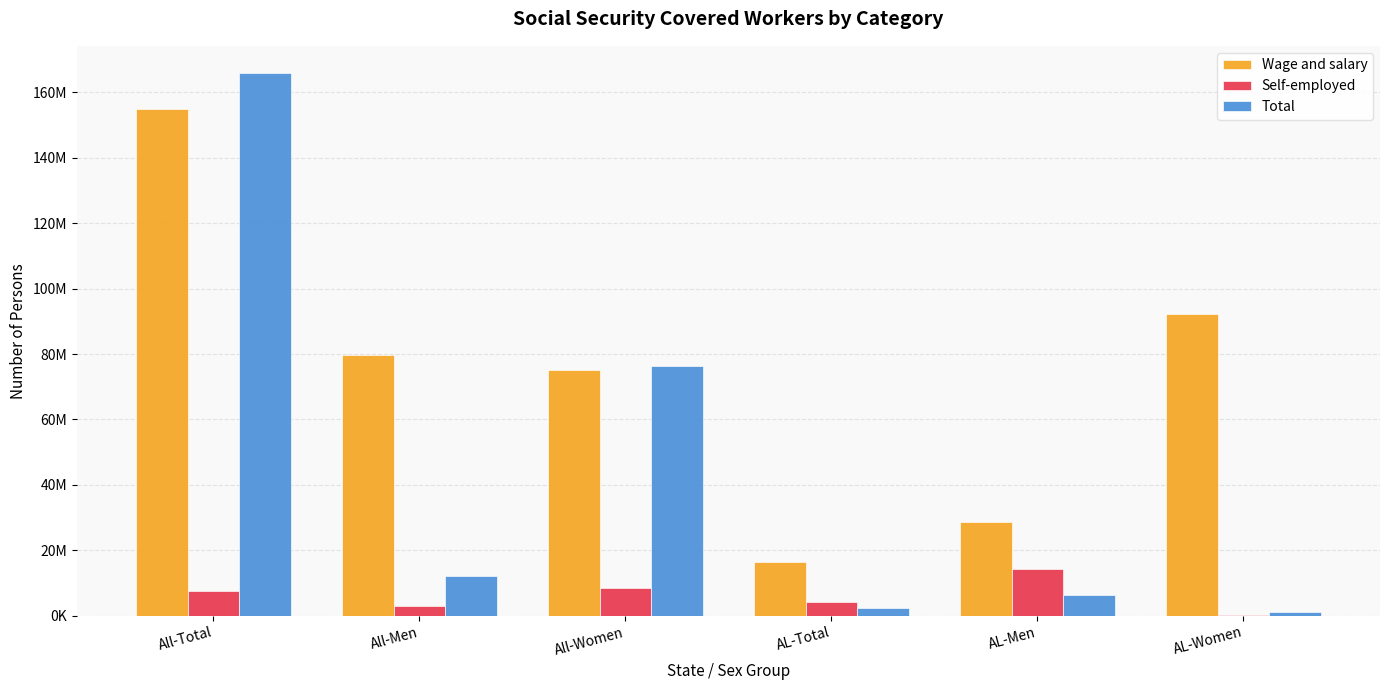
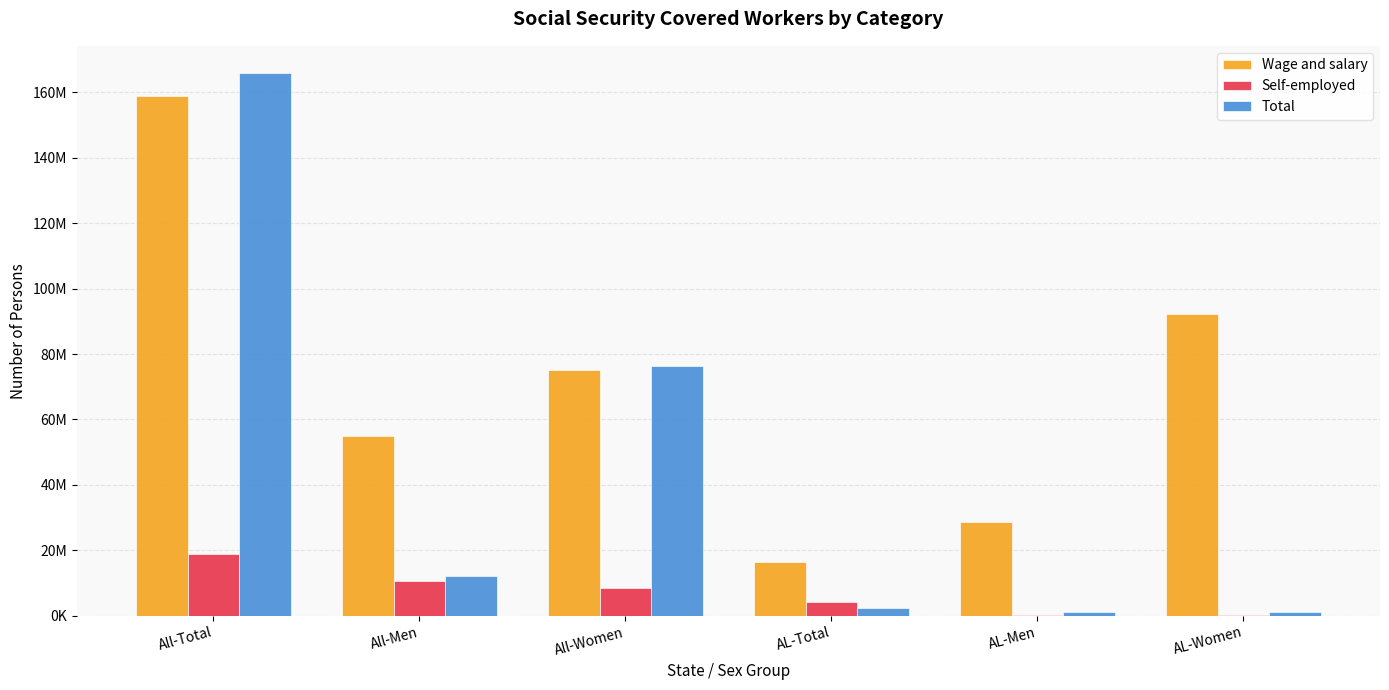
  {
    "Wage and salary": {
-     "All-Total": 155000000,
-     "All-Men": 80000000,
+     "All-Total": 159000000,
+     "All-Men": 55000000,
      "All-Women": 75000000,
      "AL-Total": 16000000,
      "AL-Men": 29000000,
      "AL-Women": 92000000
    },
    "Self-employed": {
-     "All-Total": 8000000,
-     "All-Men": 3000000,
+     "All-Total": 19000000,
+     "All-Men": 11000000,
      "All-Women": 8000000,
      "AL-Total": 4000000,
-     "AL-Men": 14000000
+     "AL-Men": 0
    },
    "Total": {
      "All-Total": 166000000,
      "All-Men": 12000000,
      "All-Women": 76000000,
      "AL-Total": 2000000,
-     "AL-Men": 6000000,
+     "AL-Men": 1000000,
      "AL-Women": 1000000
    }
  }
